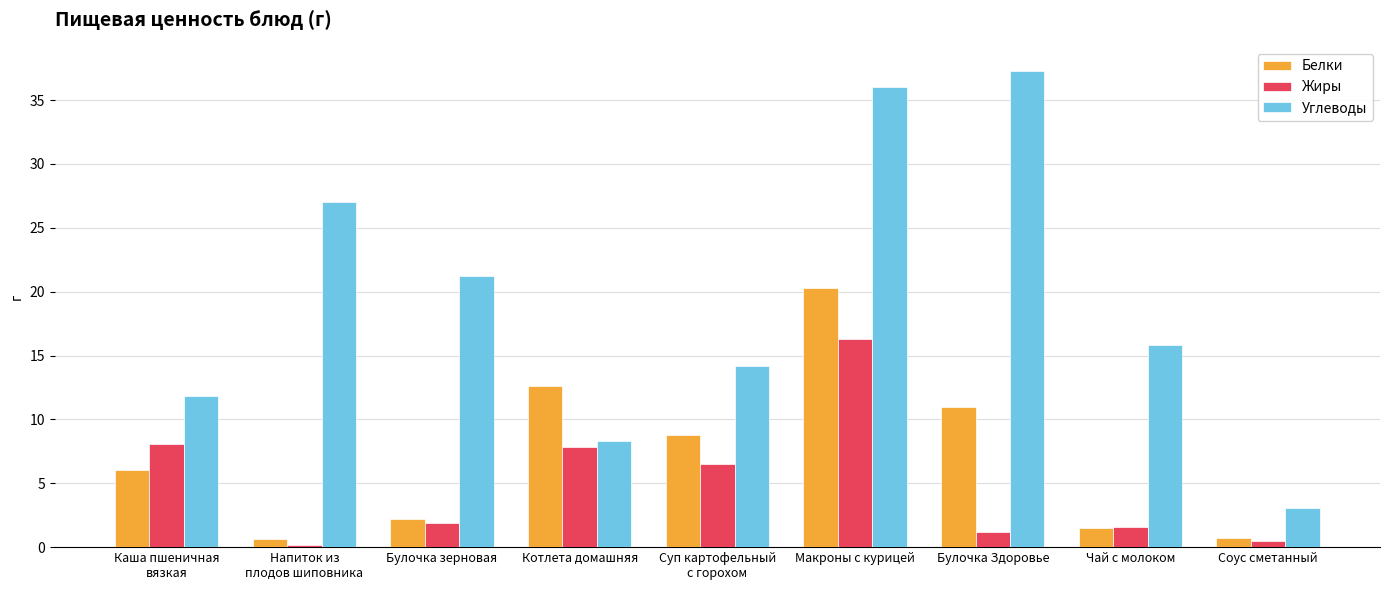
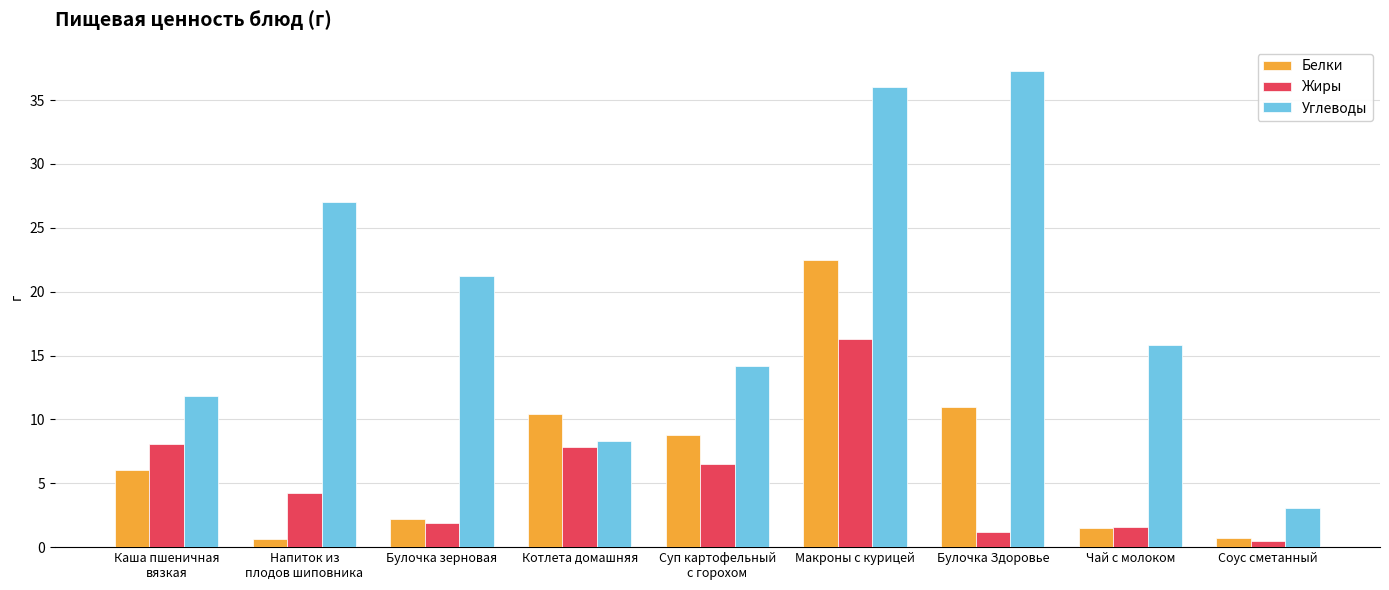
  {
    "Белки": {
      "Каша пшеничная вязкая": 6.0,
      "Напиток из плодов шиповника": 0.6,
      "Булочка зерновая": 2.2,
-     "Котлета домашняя": 12.6,
+     "Котлета домашняя": 10.4,
      "Суп картофельный с горохом": 8.8,
-     "Макроны с курицей": 20.3,
+     "Макроны с курицей": 22.5,
      "Булочка Здоровье": 11.0,
      "Чай с молоком": 1.5,
      "Соус сметанный": 0.7
    },
    "Жиры": {
      "Каша пшеничная вязкая": 8.1,
-     "Напиток из плодов шиповника": 0.2,
+     "Напиток из плодов шиповника": 4.2,
      "Булочка зерновая": 1.9,
      "Котлета домашняя": 7.8,
      "Суп картофельный с горохом": 6.5,
      "Макроны с курицей": 16.3,
      "Булочка Здоровье": 1.2,
      "Чай с молоком": 1.6,
      "Соус сметанный": 0.5
    },
    "Углеводы": {
      "Каша пшеничная вязкая": 11.8,
      "Напиток из плодов шиповника": 27.0,
      "Булочка зерновая": 21.2,
      "Котлета домашняя": 8.3,
      "Суп картофельный с горохом": 14.2,
      "Макроны с курицей": 36.0,
      "Булочка Здоровье": 37.3,
      "Чай с молоком": 15.8,
      "Соус сметанный": 3.1
    }
  }
